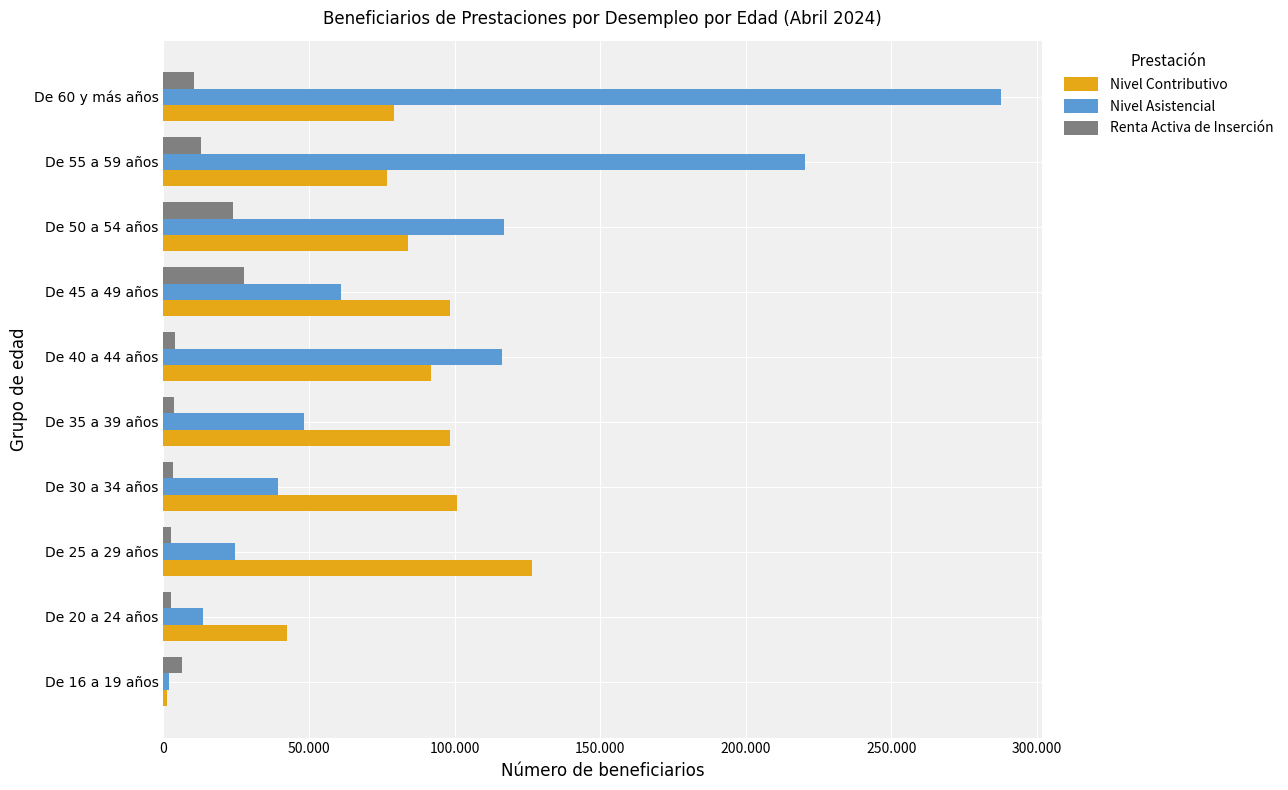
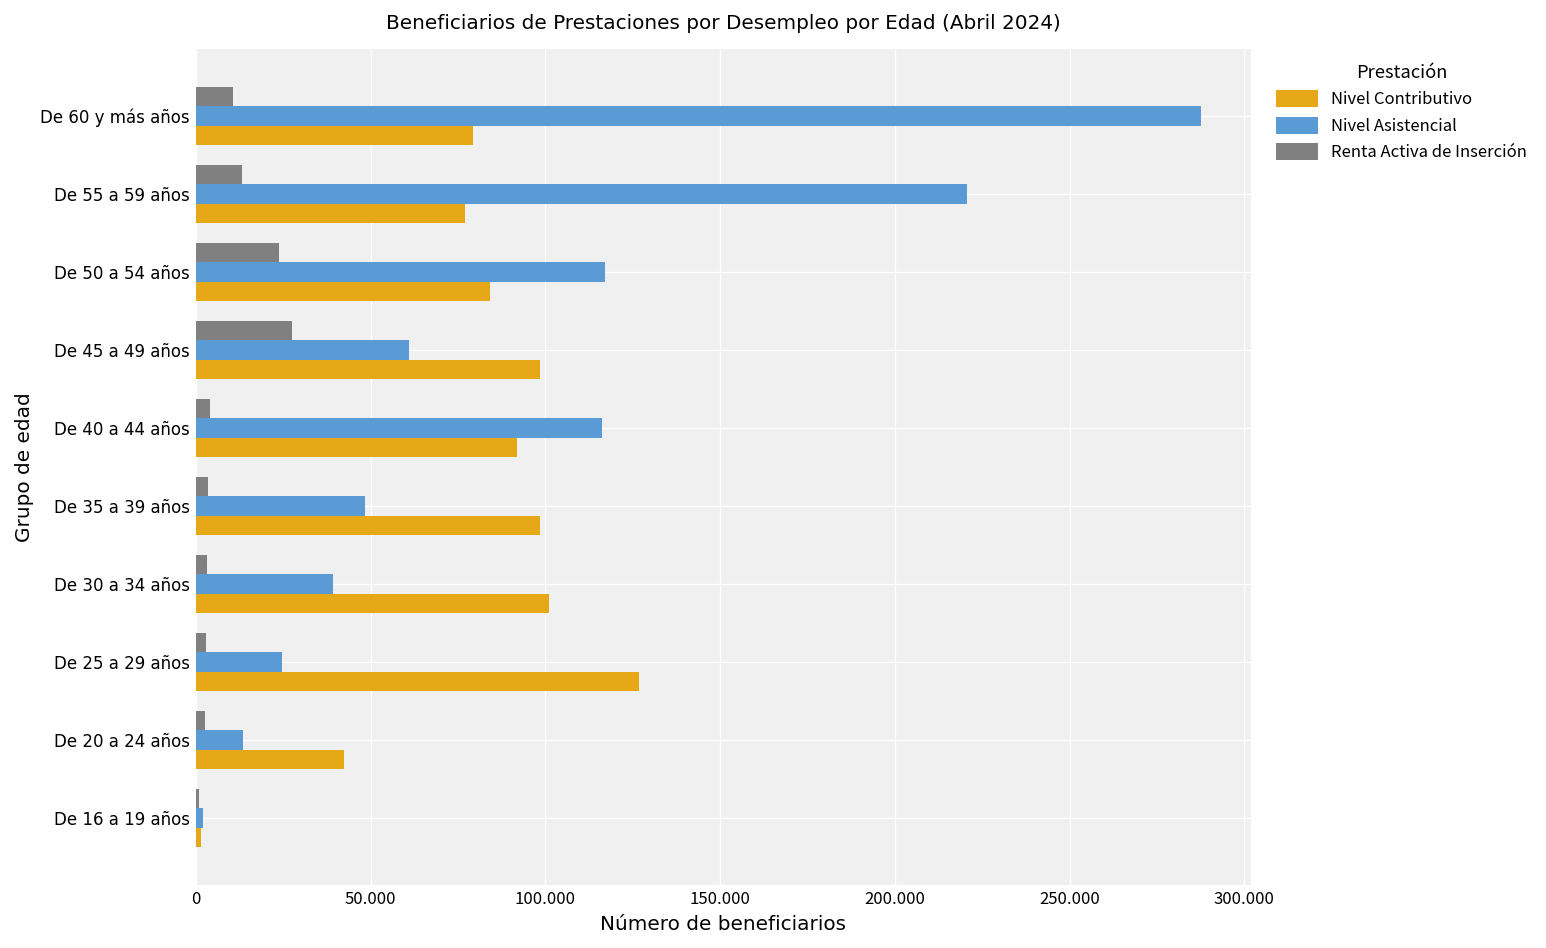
  {
    "Nivel Contributivo": {
      "De 60 y más años": 79,
      "De 55 a 59 años": 77,
      "De 50 a 54 años": 84,
      "De 45 a 49 años": 98,
      "De 40 a 44 años": 92,
      "De 35 a 39 años": 98,
      "De 30 a 34 años": 101,
      "De 25 a 29 años": 127,
      "De 20 a 24 años": 42,
      "De 16 a 19 años": 1
    },
    "Nivel Asistencial": {
      "De 60 y más años": 287,
      "De 55 a 59 años": 221,
      "De 50 a 54 años": 117,
      "De 45 a 49 años": 61,
      "De 40 a 44 años": 116,
      "De 35 a 39 años": 48,
      "De 30 a 34 años": 39,
      "De 25 a 29 años": 25,
      "De 20 a 24 años": 13,
      "De 16 a 19 años": 2
    },
    "Renta Activa de Inserción": {
      "De 60 y más años": 11,
      "De 55 a 59 años": 13,
      "De 50 a 54 años": 24,
      "De 45 a 49 años": 28,
      "De 40 a 44 años": 4,
      "De 35 a 39 años": 4,
      "De 30 a 34 años": 3,
      "De 25 a 29 años": 3,
      "De 20 a 24 años": 2,
-     "De 16 a 19 años": 7
+     "De 16 a 19 años": 1
    }
  }
